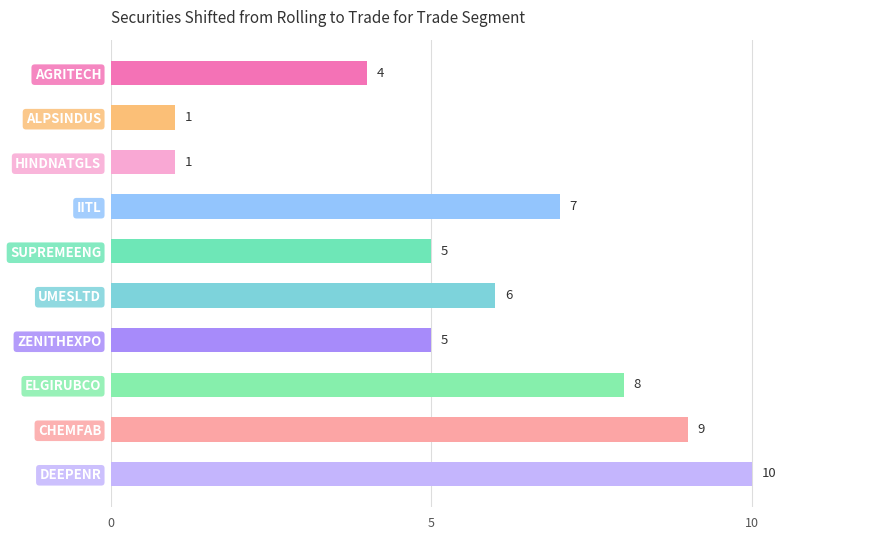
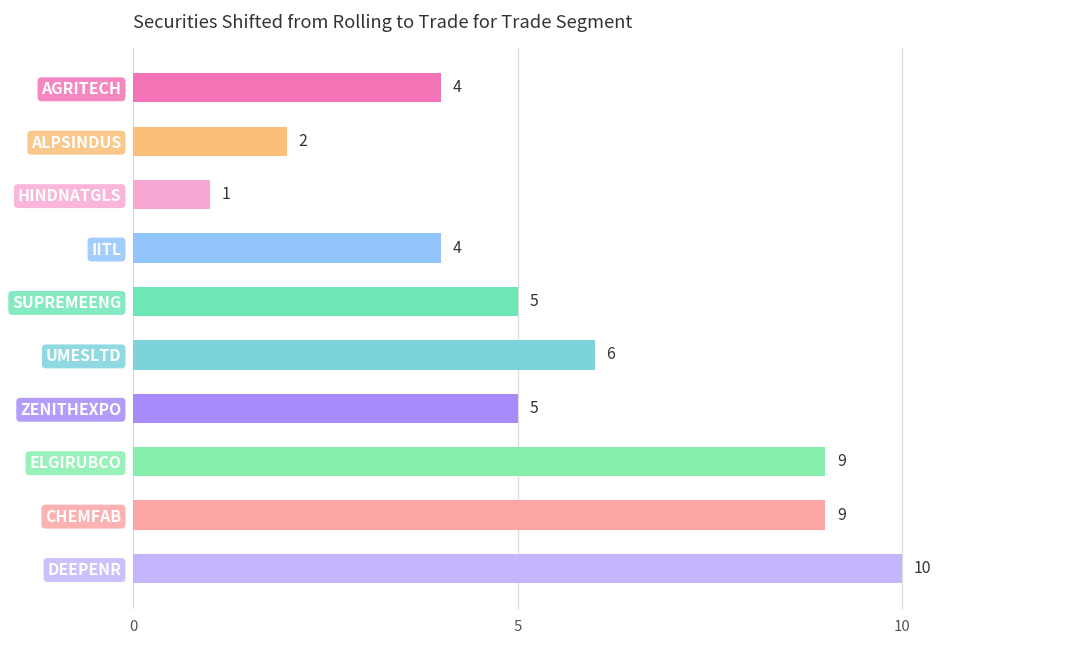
  {
    "AGRITECH": 4,
-   "ALPSINDUS": 1,
+   "ALPSINDUS": 2,
    "HINDNATGLS": 1,
-   "IITL": 7,
+   "IITL": 4,
    "SUPREMEENG": 5,
    "UMESLTD": 6,
    "ZENITHEXPO": 5,
-   "ELGIRUBCO": 8,
+   "ELGIRUBCO": 9,
    "CHEMFAB": 9,
    "DEEPENR": 10
  }
